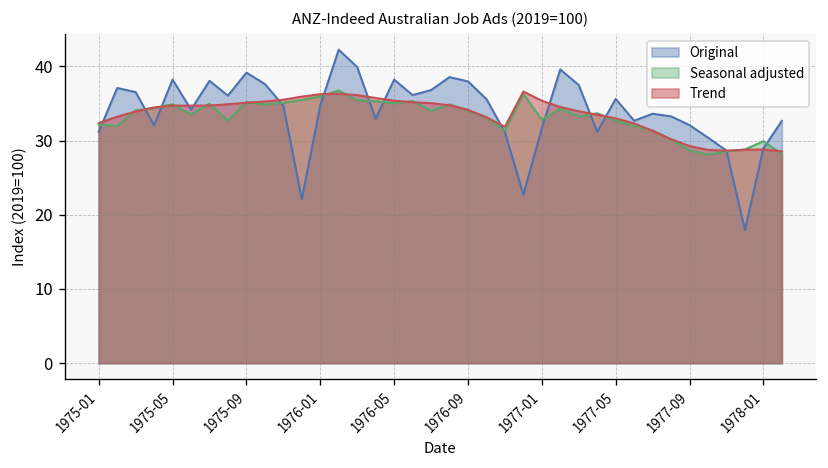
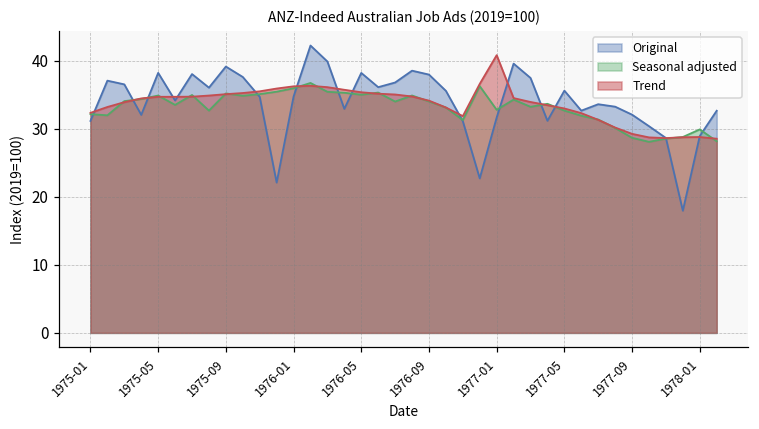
  {
    "Trend": {
-     "1977-01": 35,
+     "1977-01": 41,
      "1977-09": 29
    }
  }
